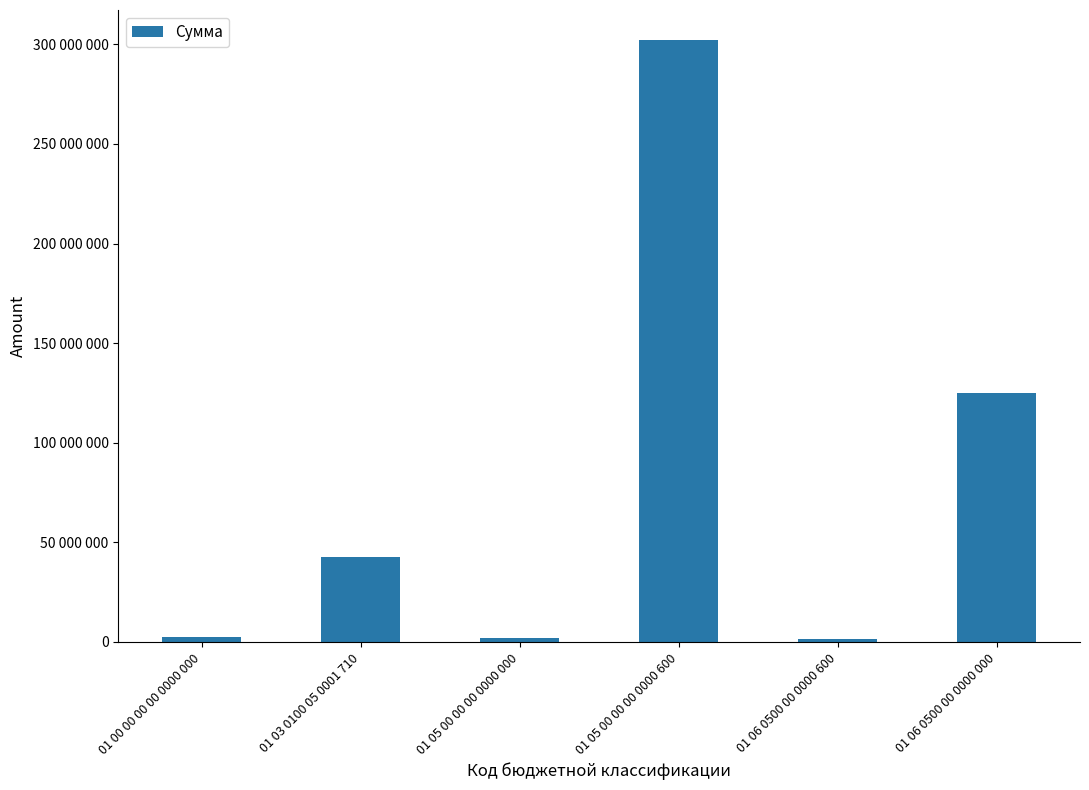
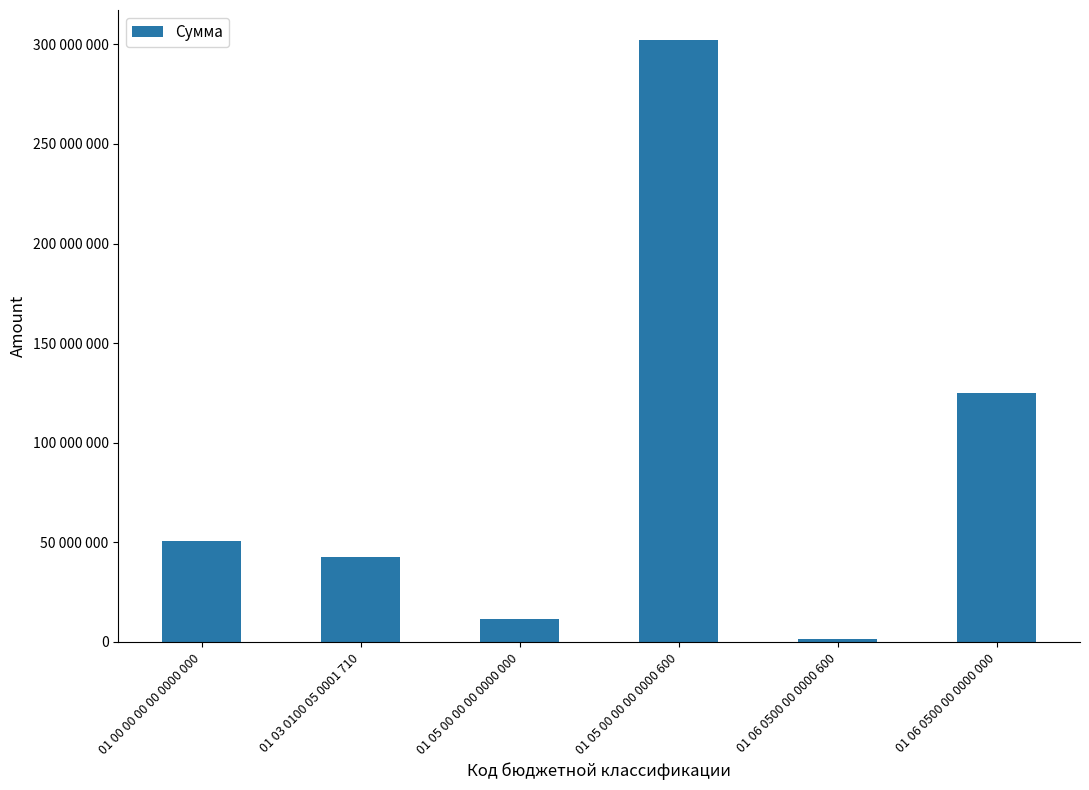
  {
-   "01 00 00 00 00 0000 000": 2000000,
+   "01 00 00 00 00 0000 000": 50000000,
    "01 03 0100 05 0001 710": 43000000,
-   "01 05 00 00 00 0000 000": 2000000,
+   "01 05 00 00 00 0000 000": 11000000,
    "01 05 00 00 00 0000 600": 302000000,
    "01 06 0500 00 0000 600": 1000000,
    "01 06 0500 00 0000 000": 125000000
  }
